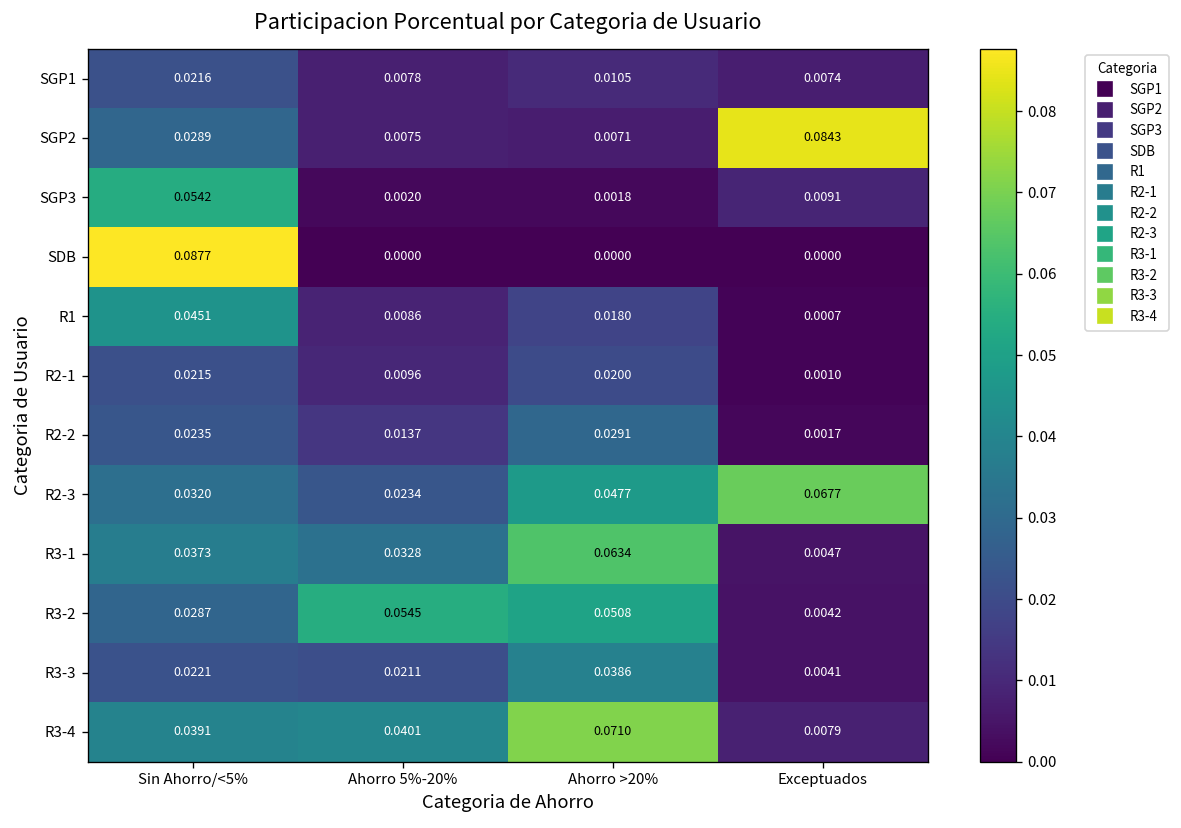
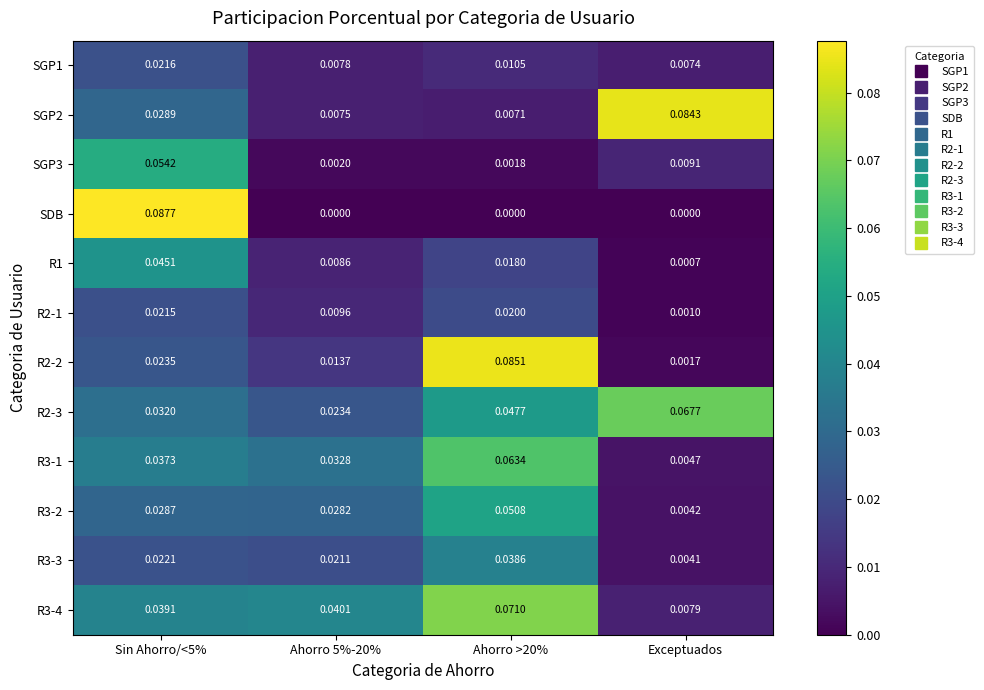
  {
    "SGP1": {
      "Sin Ahorro/<5%": 0.0216,
      "Ahorro 5%-20%": 0.0078,
      "Ahorro >20%": 0.0105,
      "Exceptuados": 0.0074
    },
    "SGP2": {
      "Sin Ahorro/<5%": 0.0289,
      "Ahorro 5%-20%": 0.0075,
      "Ahorro >20%": 0.0071,
      "Exceptuados": 0.0843
    },
    "SGP3": {
      "Sin Ahorro/<5%": 0.0542,
      "Ahorro 5%-20%": 0.0020,
      "Ahorro >20%": 0.0018,
      "Exceptuados": 0.0091
    },
    "SDB": {
      "Sin Ahorro/<5%": 0.0877,
      "Ahorro 5%-20%": 0.0000,
      "Ahorro >20%": 0.0000,
      "Exceptuados": 0.0000
    },
    "R1": {
      "Sin Ahorro/<5%": 0.0451,
      "Ahorro 5%-20%": 0.0086,
      "Ahorro >20%": 0.0180,
      "Exceptuados": 0.0007
    },
    "R2-1": {
      "Sin Ahorro/<5%": 0.0215,
      "Ahorro 5%-20%": 0.0096,
      "Ahorro >20%": 0.0200,
      "Exceptuados": 0.0010
    },
    "R2-2": {
      "Sin Ahorro/<5%": 0.0235,
      "Ahorro 5%-20%": 0.0137,
-     "Ahorro >20%": 0.0291,
+     "Ahorro >20%": 0.0851,
      "Exceptuados": 0.0017
    },
    "R2-3": {
      "Sin Ahorro/<5%": 0.0320,
      "Ahorro 5%-20%": 0.0234,
      "Ahorro >20%": 0.0477,
      "Exceptuados": 0.0677
    },
    "R3-1": {
      "Sin Ahorro/<5%": 0.0373,
      "Ahorro 5%-20%": 0.0328,
      "Ahorro >20%": 0.0634,
      "Exceptuados": 0.0047
    },
    "R3-2": {
      "Sin Ahorro/<5%": 0.0287,
-     "Ahorro 5%-20%": 0.0545,
+     "Ahorro 5%-20%": 0.0282,
      "Ahorro >20%": 0.0508,
      "Exceptuados": 0.0042
    },
    "R3-3": {
      "Sin Ahorro/<5%": 0.0221,
      "Ahorro 5%-20%": 0.0211,
      "Ahorro >20%": 0.0386,
      "Exceptuados": 0.0041
    },
    "R3-4": {
      "Sin Ahorro/<5%": 0.0391,
      "Ahorro 5%-20%": 0.0401,
      "Ahorro >20%": 0.0710,
      "Exceptuados": 0.0079
    }
  }
